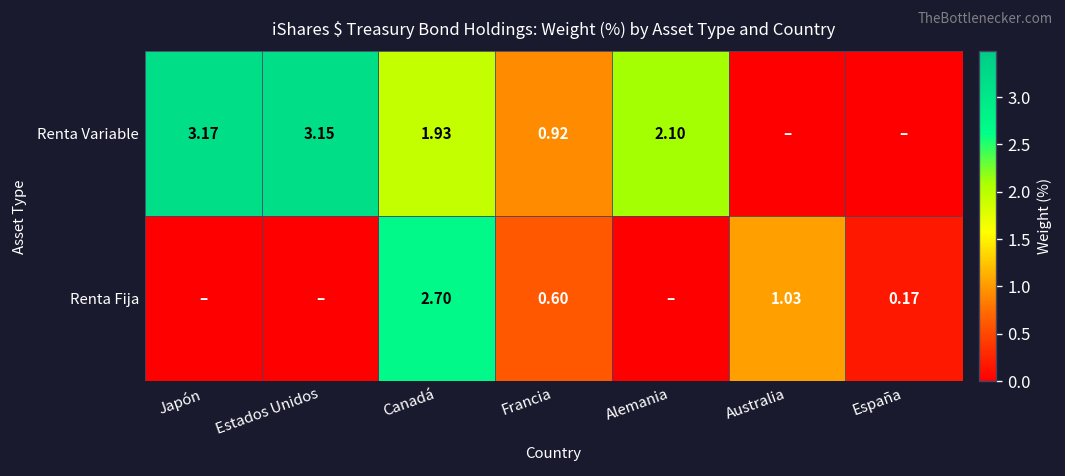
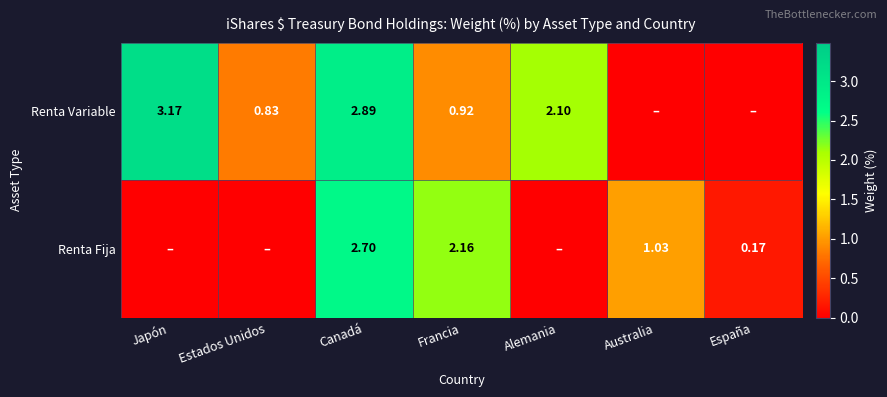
  {
    "Renta Variable": {
      "Japón": 3.17,
-     "Estados Unidos": 3.15,
-     "Canadá": 1.93,
+     "Estados Unidos": 0.83,
+     "Canadá": 2.89,
      "Francia": 0.92,
      "Alemania": 2.10
    },
    "Renta Fija": {
      "Canadá": 2.70,
-     "Francia": 0.60,
+     "Francia": 2.16,
      "Australia": 1.03,
      "España": 0.17
    }
  }
